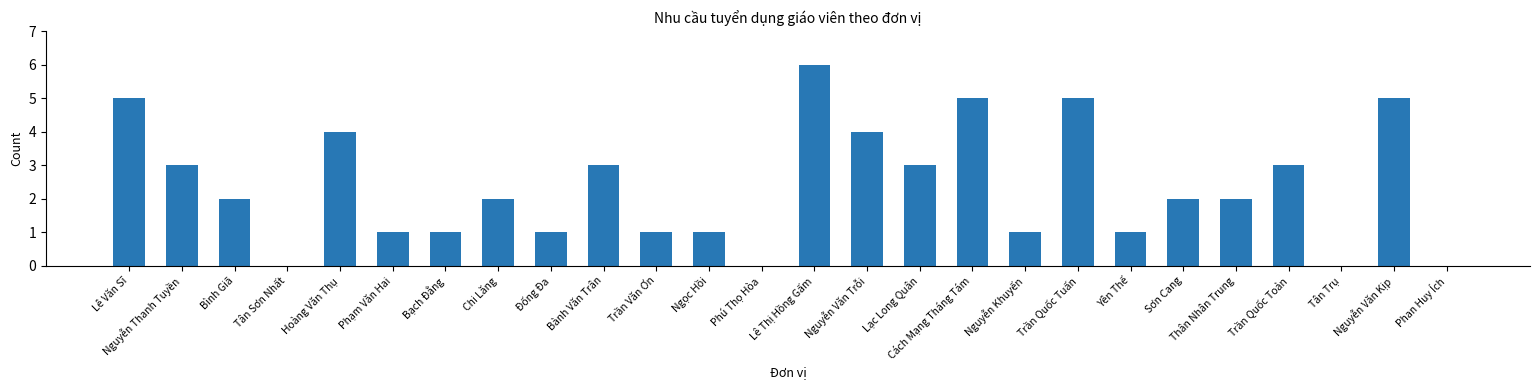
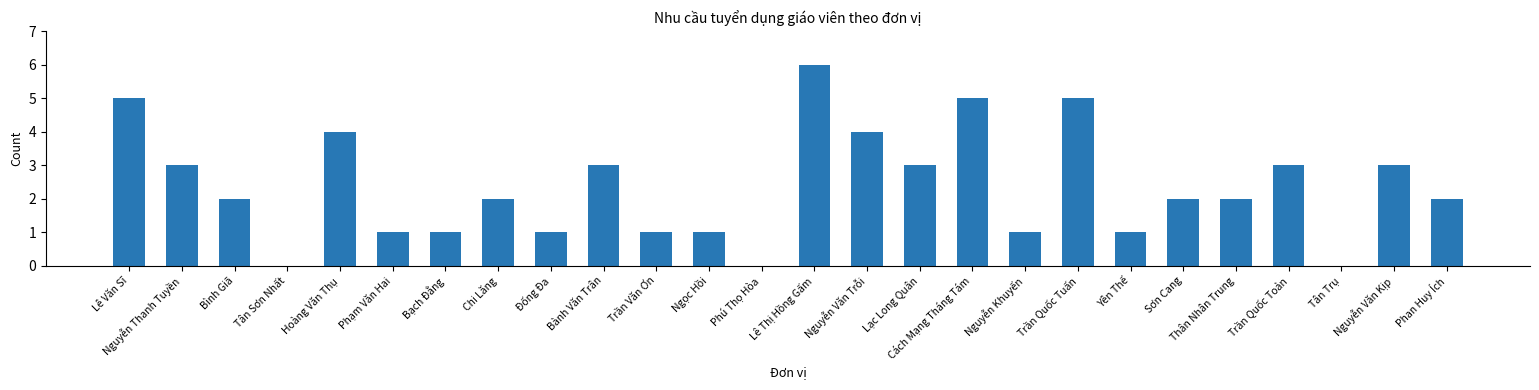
  {
    "Lê Văn Sĩ": 5,
    "Nguyễn Thanh Tuyền": 3,
    "Bình Giã": 2,
    "Tân Sơn Nhất": 0,
    "Hoàng Văn Thụ": 4,
    "Phạm Văn Hai": 1,
    "Bạch Đằng": 1,
    "Chi Lăng": 2,
    "Đống Đa": 1,
    "Bành Văn Trân": 3,
    "Trần Văn Ơn": 1,
    "Ngọc Hồi": 1,
    "Phú Thọ Hòa": 0,
    "Lê Thị Hồng Gấm": 6,
    "Nguyễn Văn Trỗi": 4,
    "Lạc Long Quân": 3,
    "Cách Mạng Tháng Tám": 5,
    "Nguyễn Khuyến": 1,
    "Trần Quốc Tuấn": 5,
    "Yên Thế": 1,
    "Sơn Cang": 2,
    "Thân Nhân Trung": 2,
    "Trần Quốc Toản": 3,
    "Tân Trụ": 0,
-   "Nguyễn Văn Kịp": 5,
-   "Phan Huy Ích": 0
+   "Nguyễn Văn Kịp": 3,
+   "Phan Huy Ích": 2
  }
